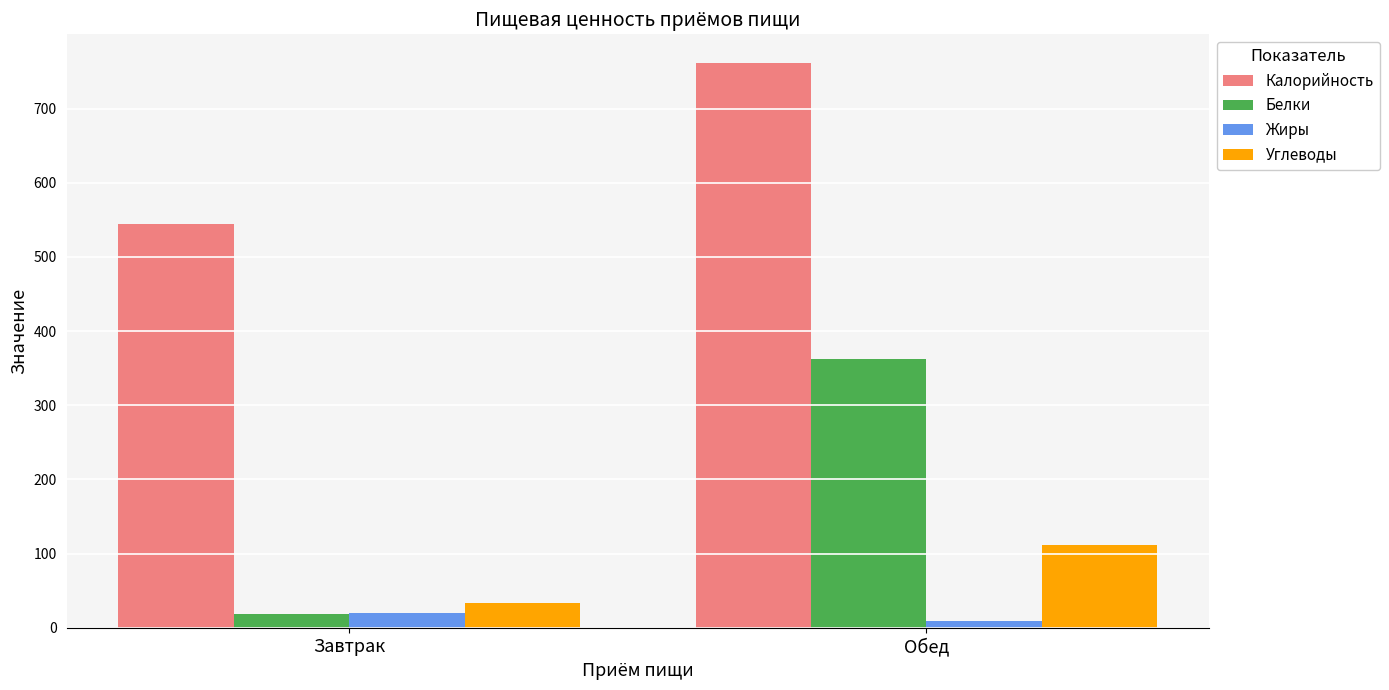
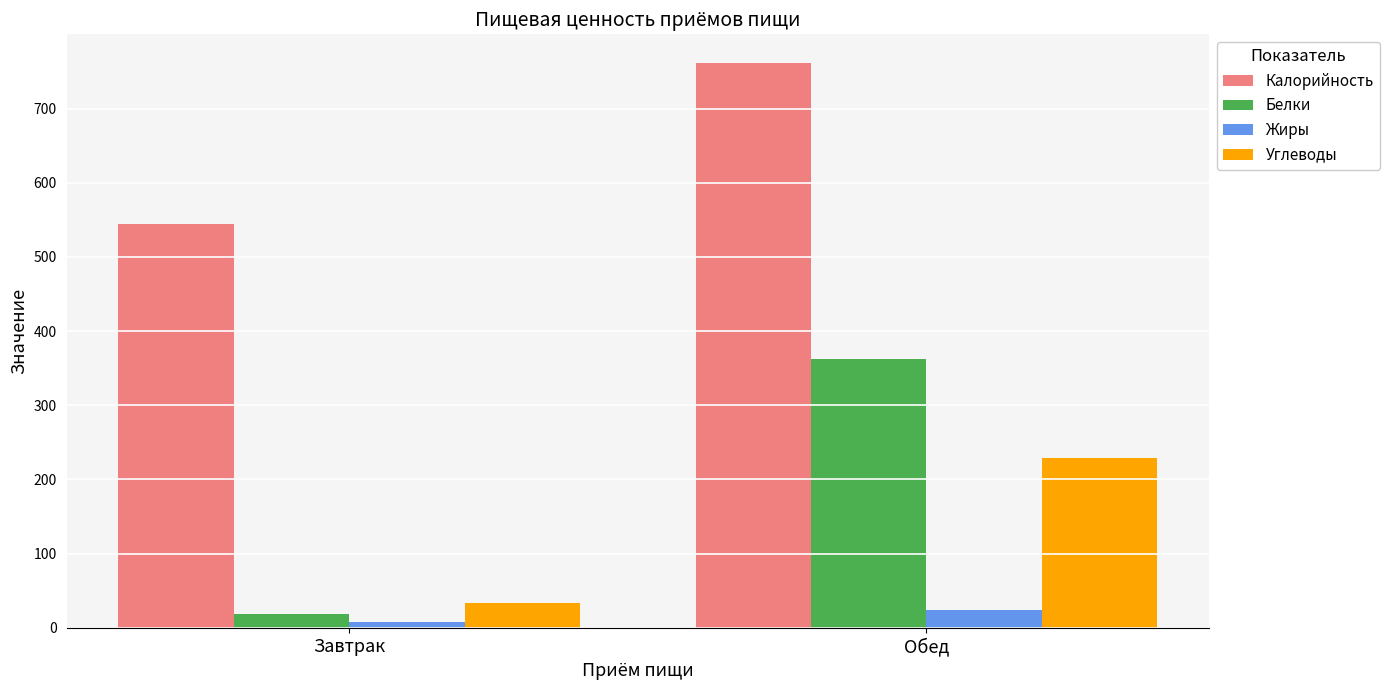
  {
    "Калорийность": {
      "Завтрак": 540,
      "Обед": 760
    },
    "Белки": {
      "Завтрак": 20,
      "Обед": 360
    },
    "Жиры": {
-     "Завтрак": 20,
-     "Обед": 10
+     "Завтрак": 10,
+     "Обед": 20
    },
    "Углеводы": {
      "Завтрак": 30,
-     "Обед": 110
+     "Обед": 230
    }
  }
